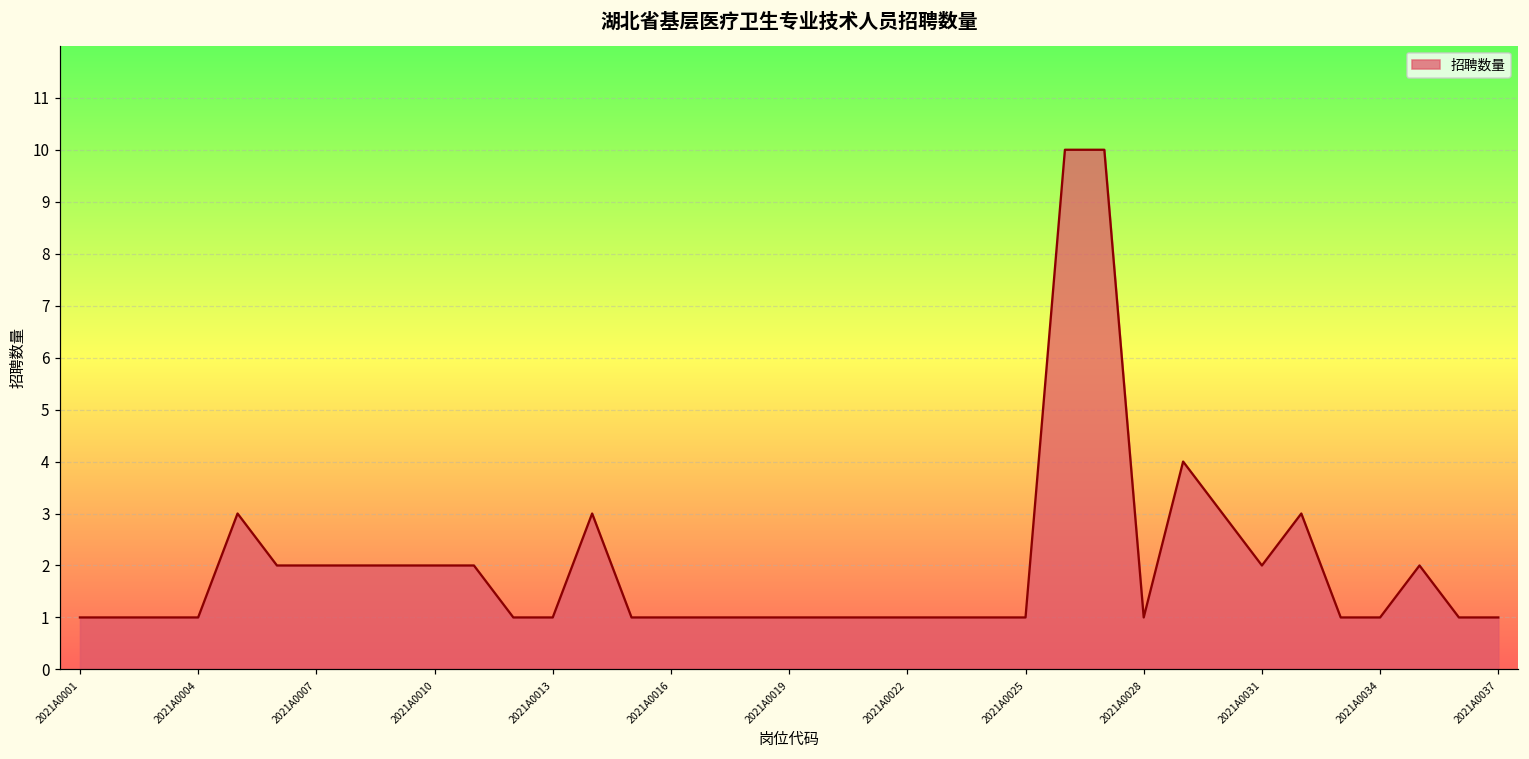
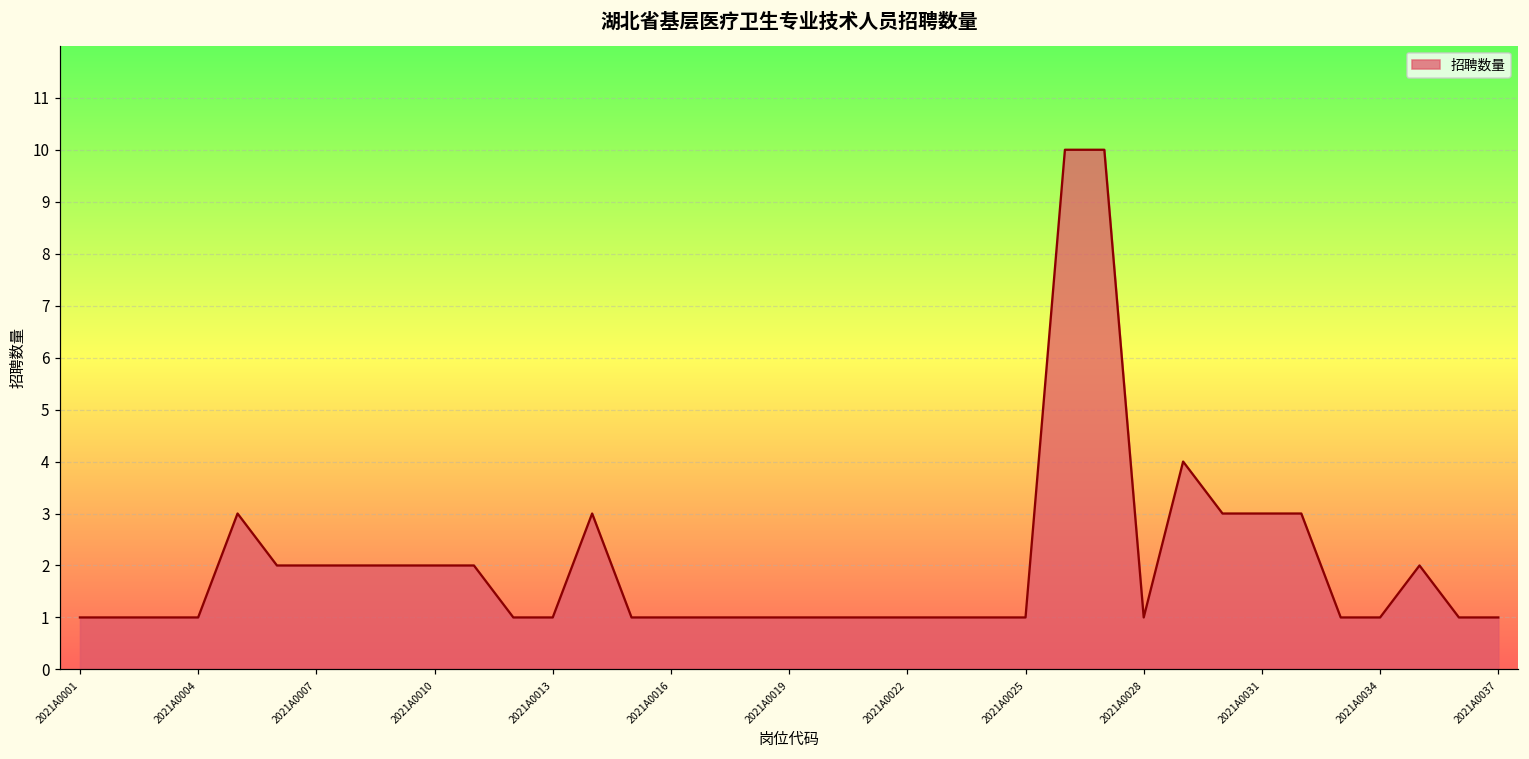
  {
    "2021A0001": 1,
    "2021A0004": 1,
    "2021A0007": 2,
    "2021A0010": 2,
    "2021A0013": 1,
    "2021A0016": 1,
    "2021A0019": 1,
    "2021A0022": 1,
    "2021A0025": 1,
    "2021A0028": 1,
-   "2021A0031": 2,
+   "2021A0031": 3,
    "2021A0034": 1,
    "2021A0037": 1
  }
